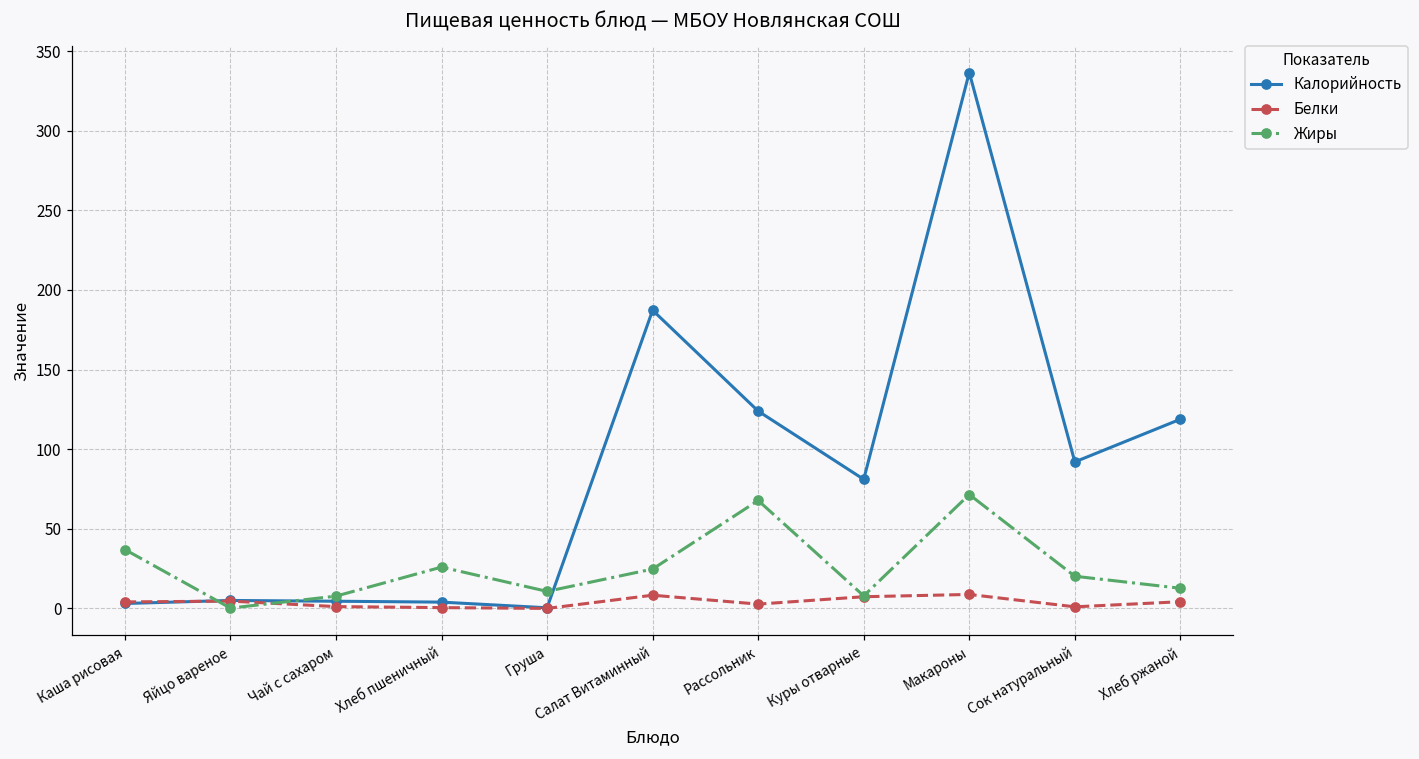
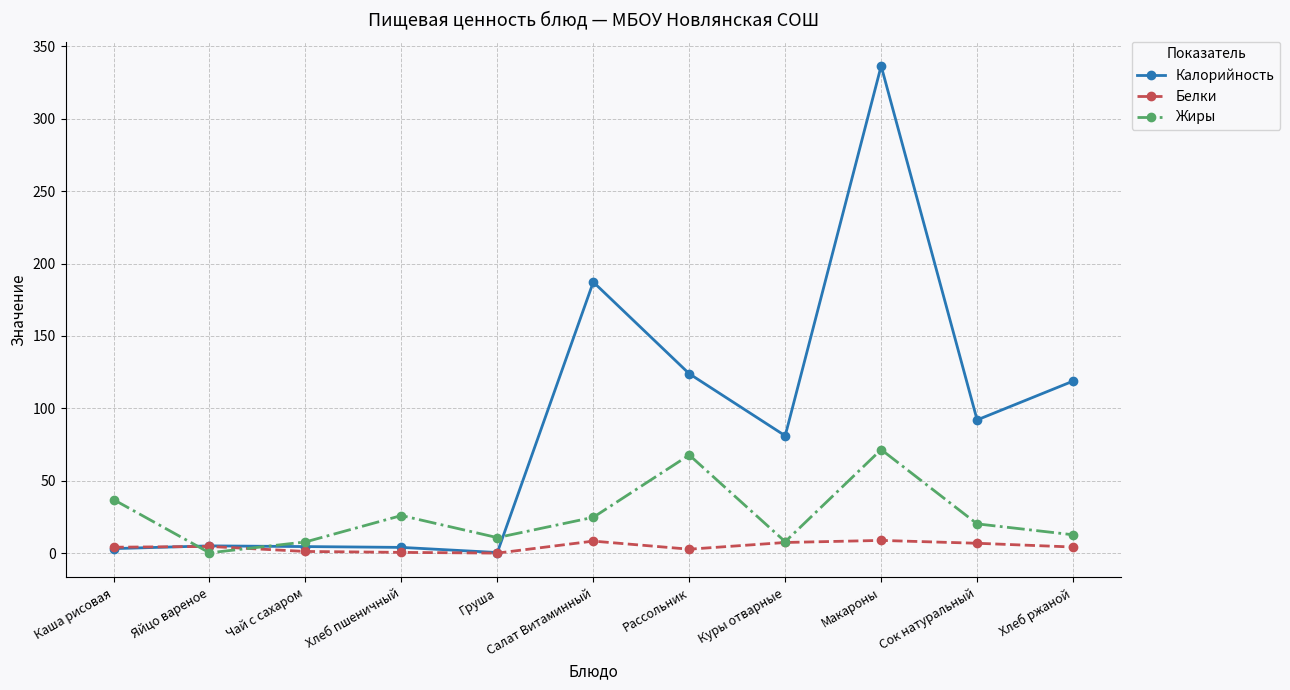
  {
    "Калорийность": {
      "Чай с сахаром": 5,
      "Хлеб пшеничный": 4,
      "Салат Витаминный": 187,
      "Рассольник": 124,
      "Куры отварные": 81,
      "Макароны": 337,
      "Сок натуральный": 92,
      "Хлеб ржаной": 119
    },
    "Белки": {
      "Чай с сахаром": 1,
      "Хлеб пшеничный": 1,
      "Салат Витаминный": 8,
      "Рассольник": 3,
      "Макароны": 9,
-     "Сок натуральный": 1,
+     "Сок натуральный": 7,
      "Хлеб ржаной": 4
    },
    "Жиры": {
      "Каша рисовая": 37,
      "Яйцо вареное": 0,
      "Чай с сахаром": 8,
      "Хлеб пшеничный": 26,
      "Груша": 11,
      "Салат Витаминный": 25,
      "Рассольник": 68,
      "Макароны": 72,
      "Сок натуральный": 20,
      "Хлеб ржаной": 13
    }
  }
